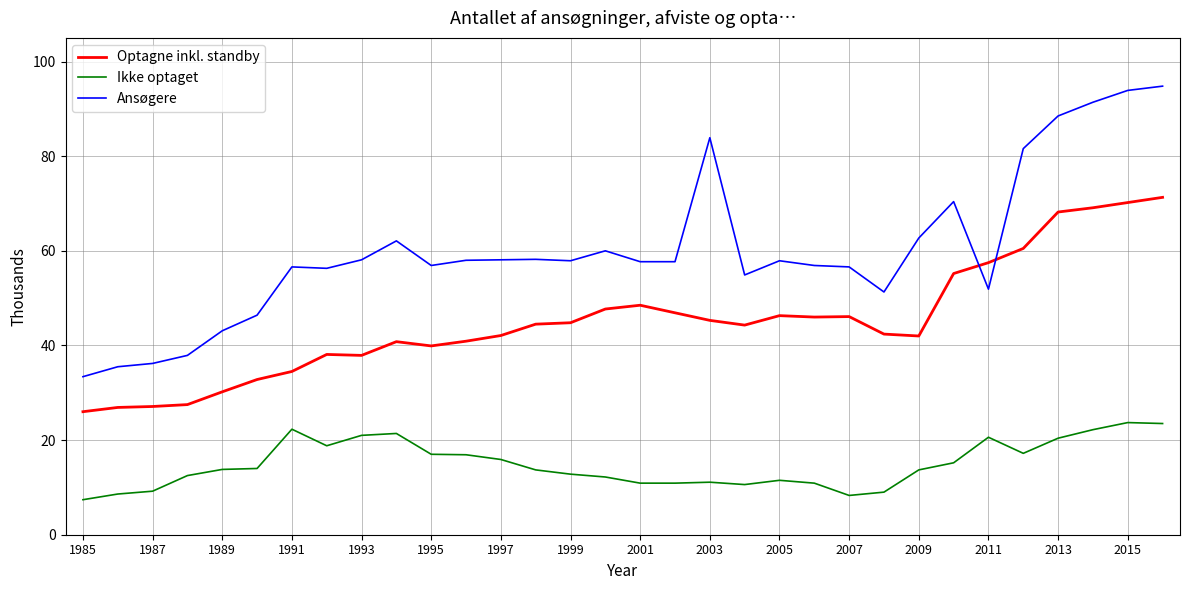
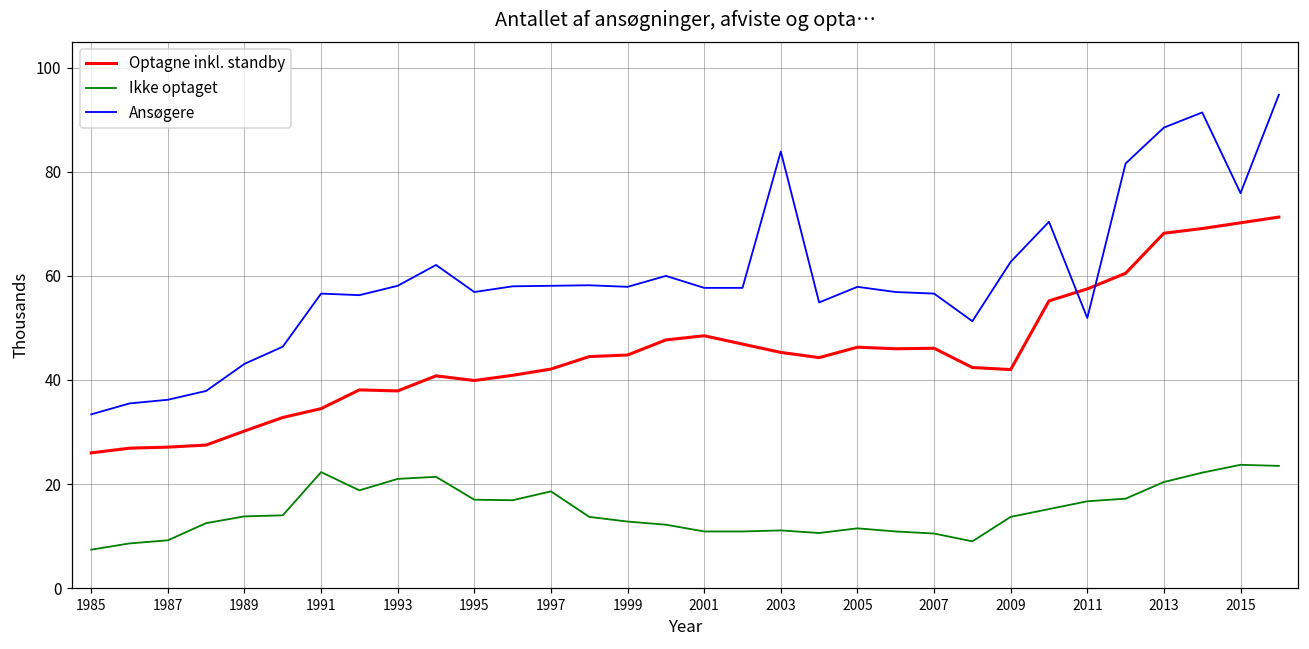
  {
    "Optagne inkl. standby": {
      "1985": 26,
      "1987": 27,
      "1989": 30,
      "1991": 35,
      "1993": 38,
      "1995": 40,
      "1997": 42,
      "1999": 45,
      "2001": 49,
      "2003": 45,
      "2005": 46,
      "2007": 46,
      "2009": 42,
      "2011": 58,
      "2013": 68,
      "2015": 70
    },
    "Ikke optaget": {
      "1985": 7,
      "1987": 9,
      "1989": 14,
      "1991": 22,
      "1993": 21,
      "1995": 17,
-     "1997": 16,
+     "1997": 19,
      "1999": 13,
      "2001": 11,
      "2003": 11,
      "2005": 12,
-     "2007": 8,
+     "2007": 11,
      "2009": 14,
-     "2011": 21,
+     "2011": 17,
      "2013": 20,
      "2015": 24
    },
    "Ansøgere": {
      "1985": 33,
      "1987": 36,
      "1989": 43,
      "1991": 57,
      "1993": 58,
      "1995": 57,
      "1997": 58,
      "1999": 58,
      "2001": 58,
      "2003": 84,
      "2005": 58,
      "2007": 57,
      "2009": 63,
      "2011": 52,
      "2013": 89,
-     "2015": 94
+     "2015": 76
    }
  }
